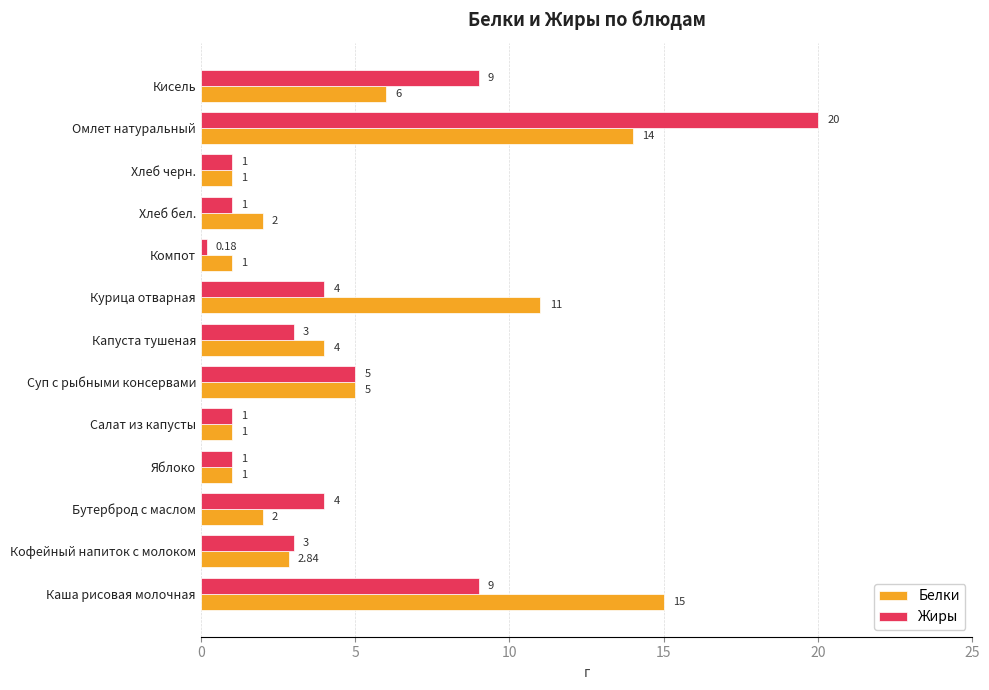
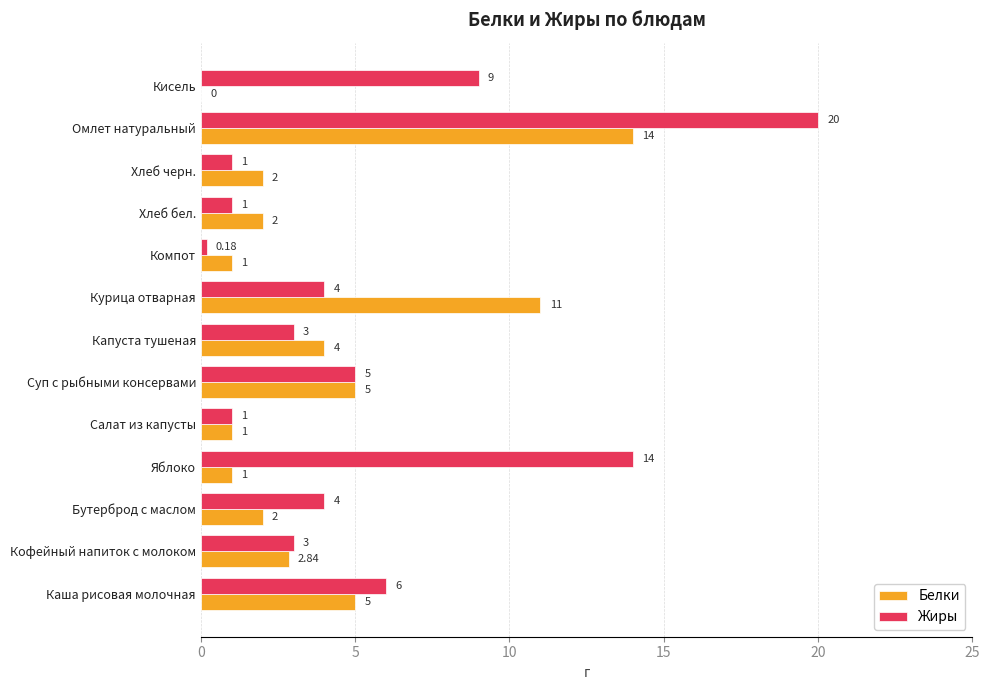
  {
    "Белки": {
-     "Кисель": 6,
+     "Кисель": 0,
      "Омлет натуральный": 14,
-     "Хлеб черн.": 1,
+     "Хлеб черн.": 2,
      "Хлеб бел.": 2,
      "Компот": 1,
      "Курица отварная": 11,
      "Капуста тушеная": 4,
      "Суп с рыбными консервами": 5,
      "Салат из капусты": 1,
      "Яблоко": 1,
      "Бутерброд с маслом": 2,
      "Кофейный напиток с молоком": 2.84,
-     "Каша рисовая молочная": 15
+     "Каша рисовая молочная": 5
    },
    "Жиры": {
      "Кисель": 9,
      "Омлет натуральный": 20,
      "Хлеб черн.": 1,
      "Хлеб бел.": 1,
      "Компот": 0.18,
      "Курица отварная": 4,
      "Капуста тушеная": 3,
      "Суп с рыбными консервами": 5,
      "Салат из капусты": 1,
-     "Яблоко": 1,
+     "Яблоко": 14,
      "Бутерброд с маслом": 4,
      "Кофейный напиток с молоком": 3,
-     "Каша рисовая молочная": 9
+     "Каша рисовая молочная": 6
    }
  }
